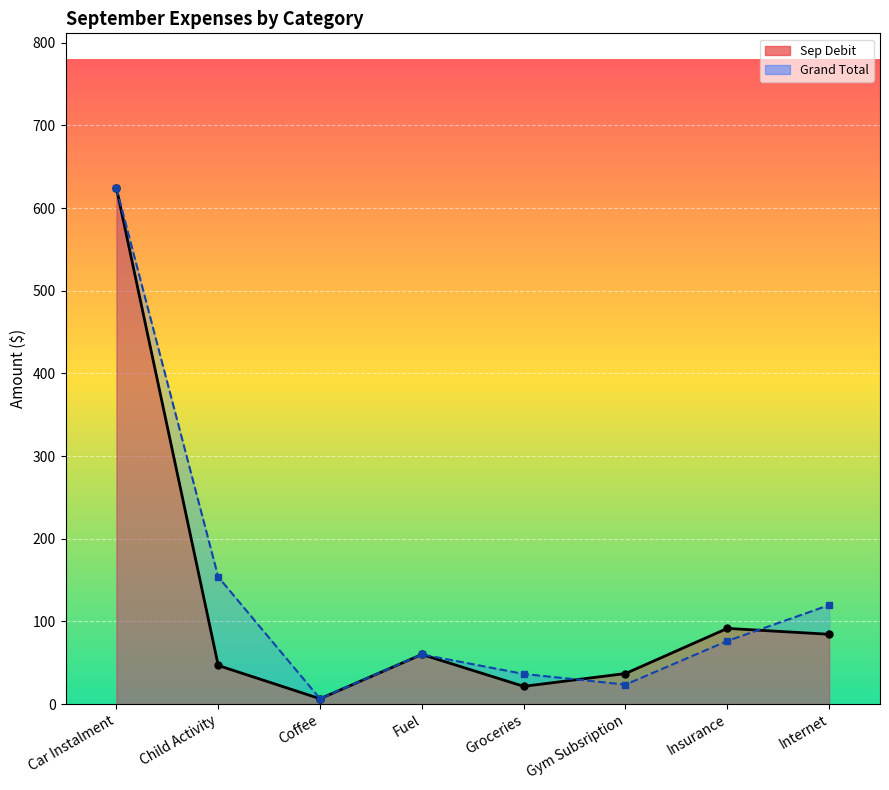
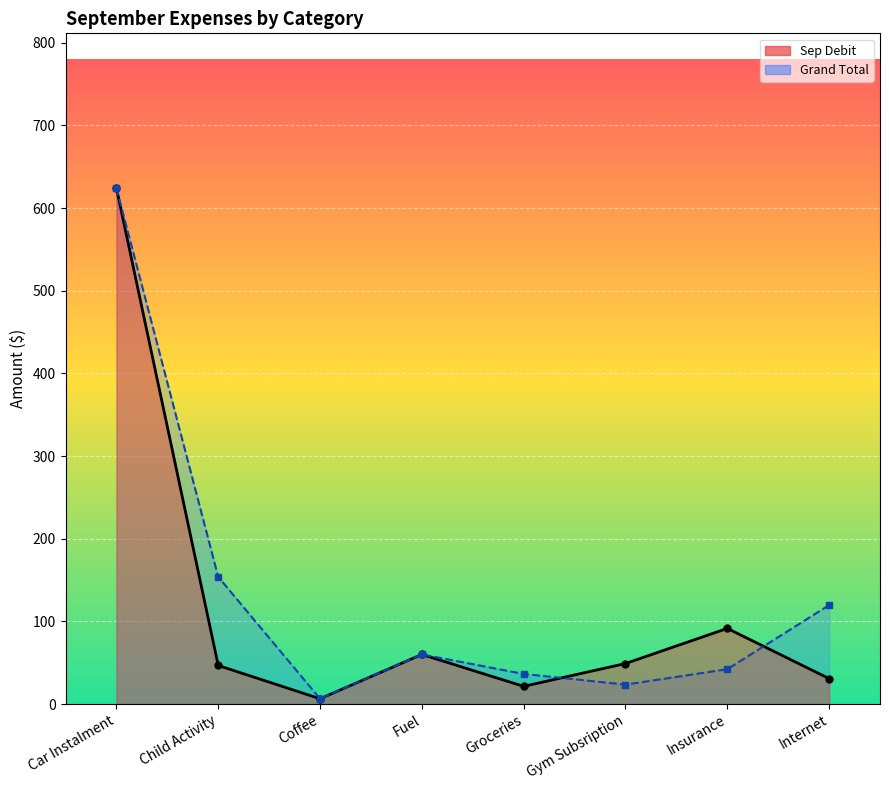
  {
    "Sep Debit": {
      "Child Activity": 50,
      "Groceries": 20,
-     "Gym Subsription": 40,
+     "Gym Subsription": 50,
      "Insurance": 90,
-     "Internet": 80
+     "Internet": 30
    },
    "Grand Total": {
      "Child Activity": 150,
      "Groceries": 40,
      "Gym Subsription": 20,
-     "Insurance": 80,
+     "Insurance": 40,
      "Internet": 120
    }
  }
